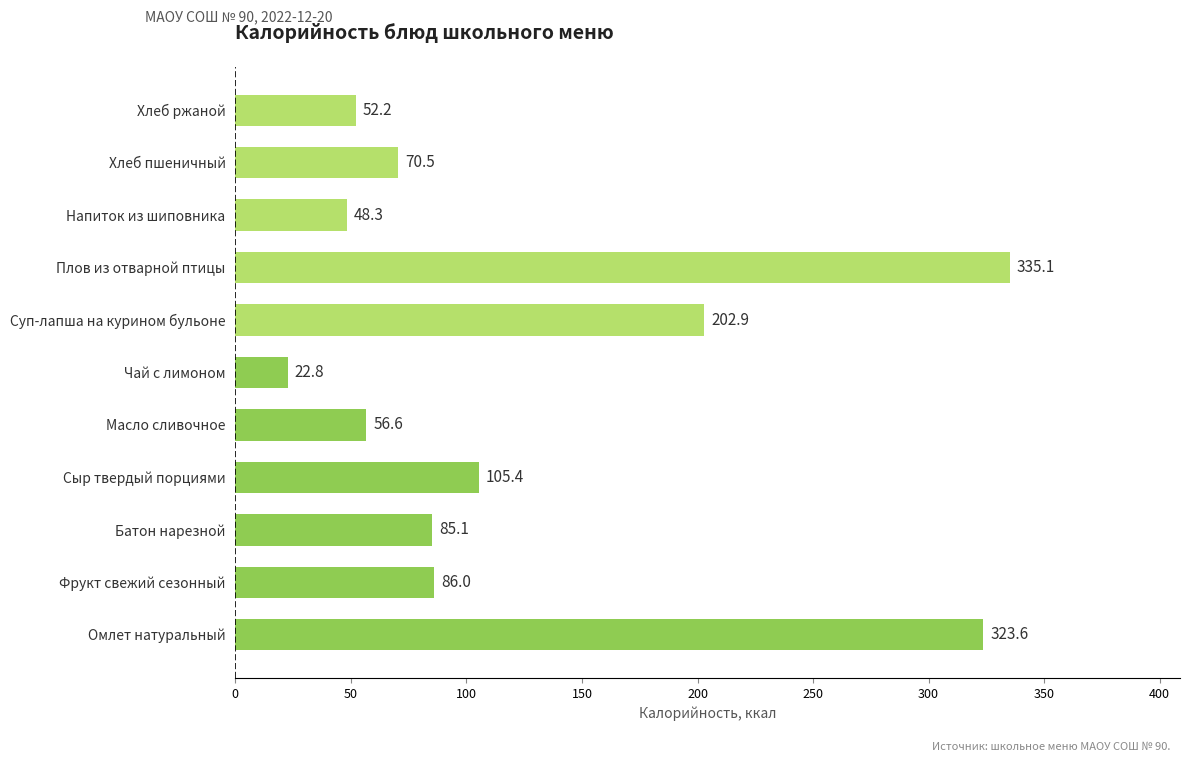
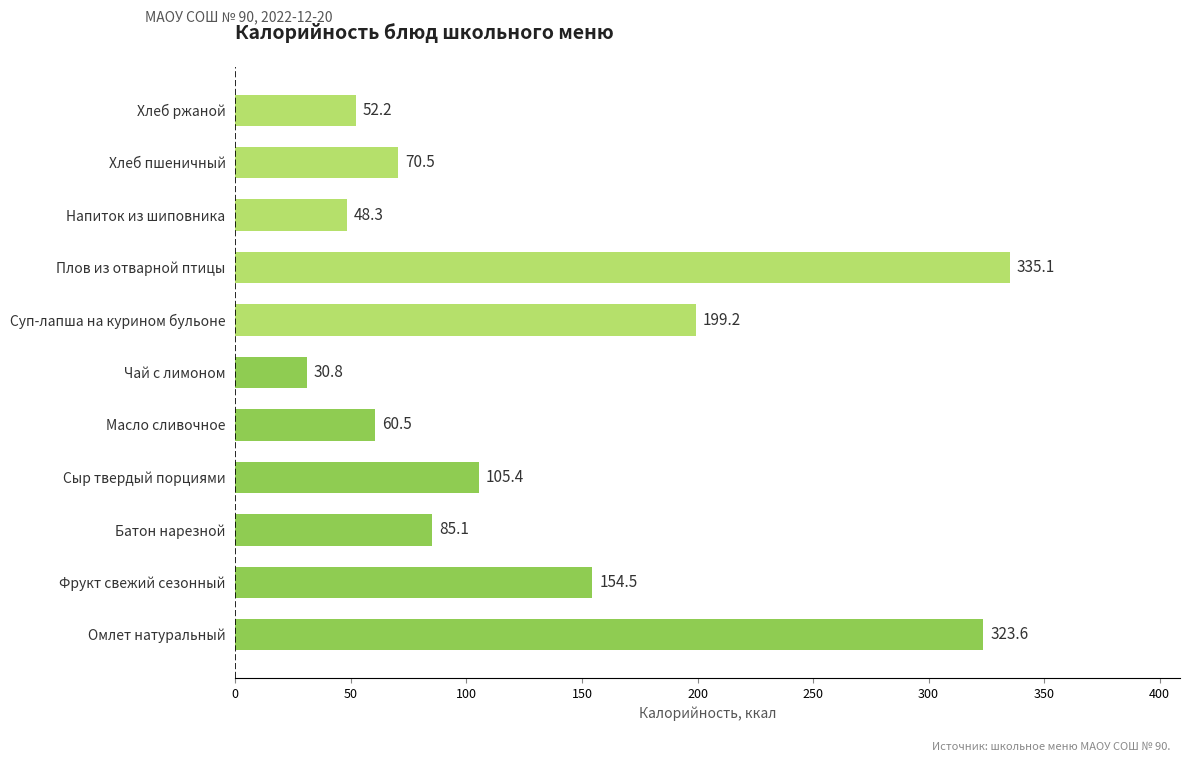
  {
    "Хлеб ржаной": 52.2,
    "Хлеб пшеничный": 70.5,
    "Напиток из шиповника": 48.3,
    "Плов из отварной птицы": 335.1,
-   "Суп-лапша на курином бульоне": 202.9,
-   "Чай с лимоном": 22.8,
-   "Масло сливочное": 56.6,
+   "Суп-лапша на курином бульоне": 199.2,
+   "Чай с лимоном": 30.8,
+   "Масло сливочное": 60.5,
    "Сыр твердый порциями": 105.4,
    "Батон нарезной": 85.1,
-   "Фрукт свежий сезонный": 86.0,
+   "Фрукт свежий сезонный": 154.5,
    "Омлет натуральный": 323.6
  }
